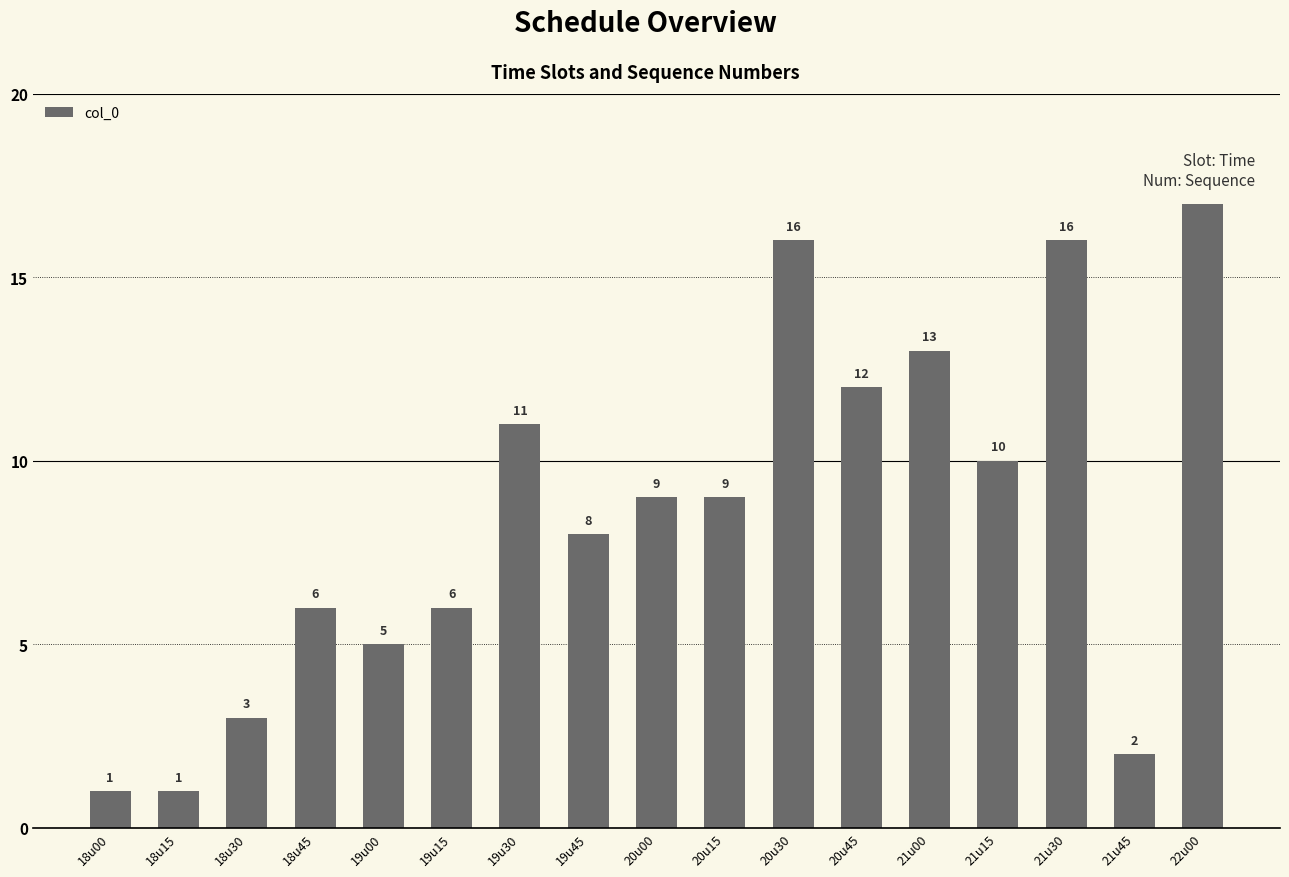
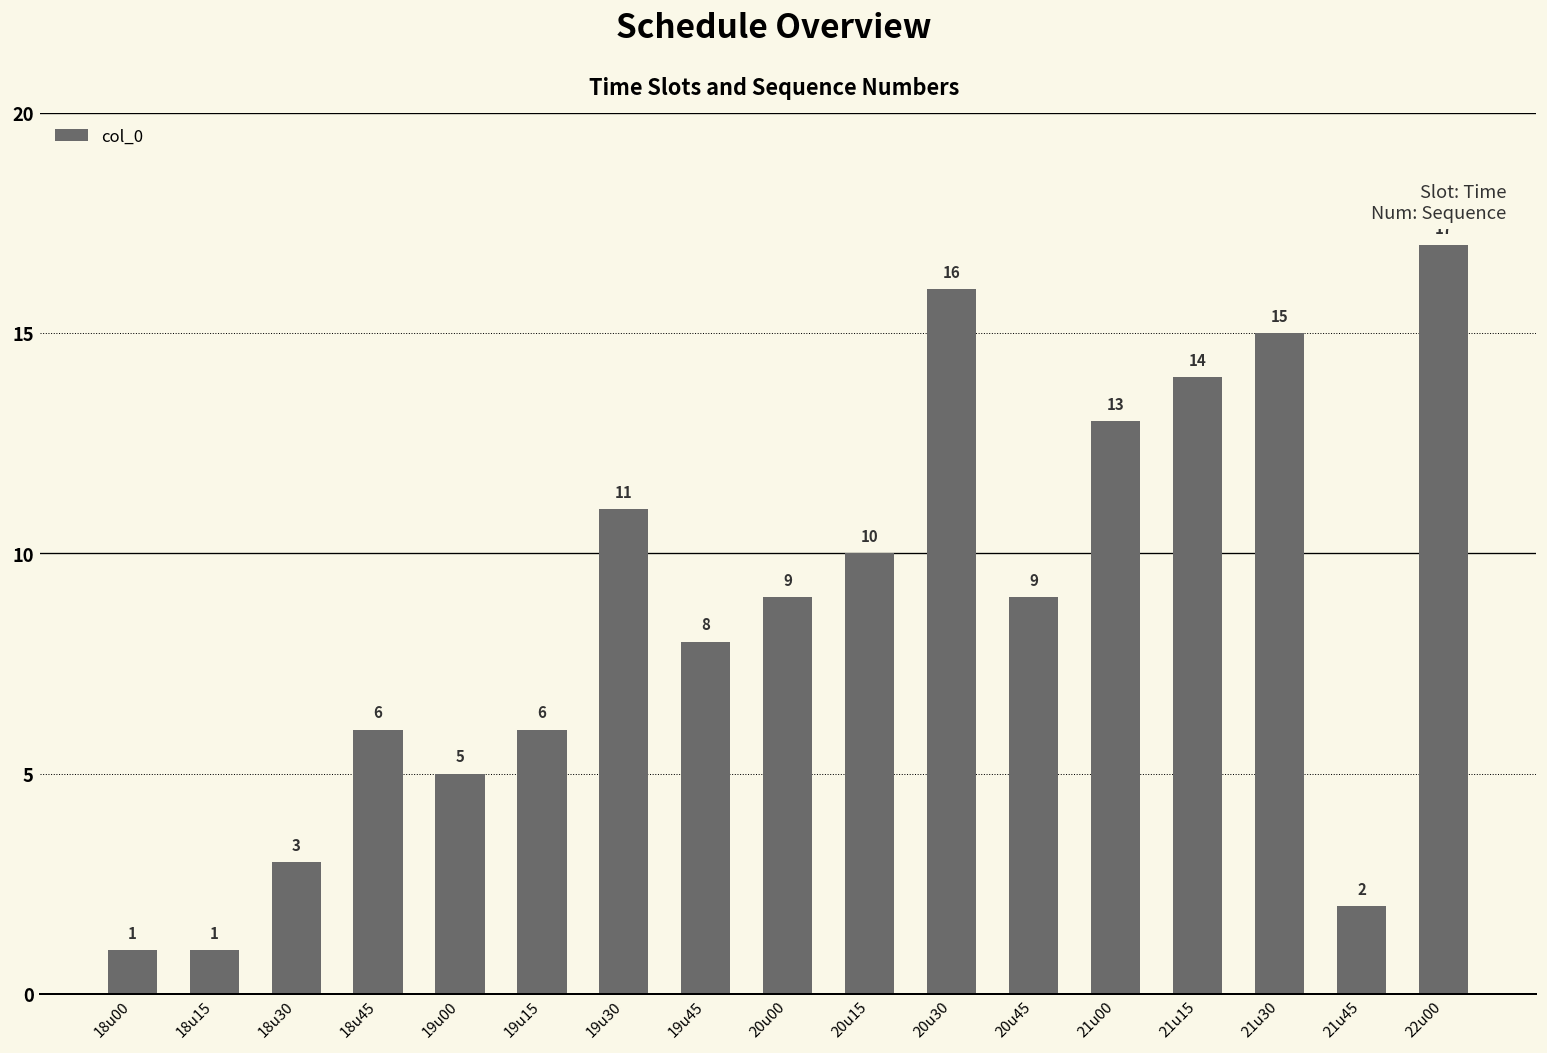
  {
    "18u00": 1,
    "18u15": 1,
    "18u30": 3,
    "18u45": 6,
    "19u00": 5,
    "19u15": 6,
    "19u30": 11,
    "19u45": 8,
    "20u00": 9,
-   "20u15": 9,
+   "20u15": 10,
    "20u30": 16,
-   "20u45": 12,
+   "20u45": 9,
    "21u00": 13,
-   "21u15": 10,
-   "21u30": 16,
+   "21u15": 14,
+   "21u30": 15,
    "21u45": 2
  }
